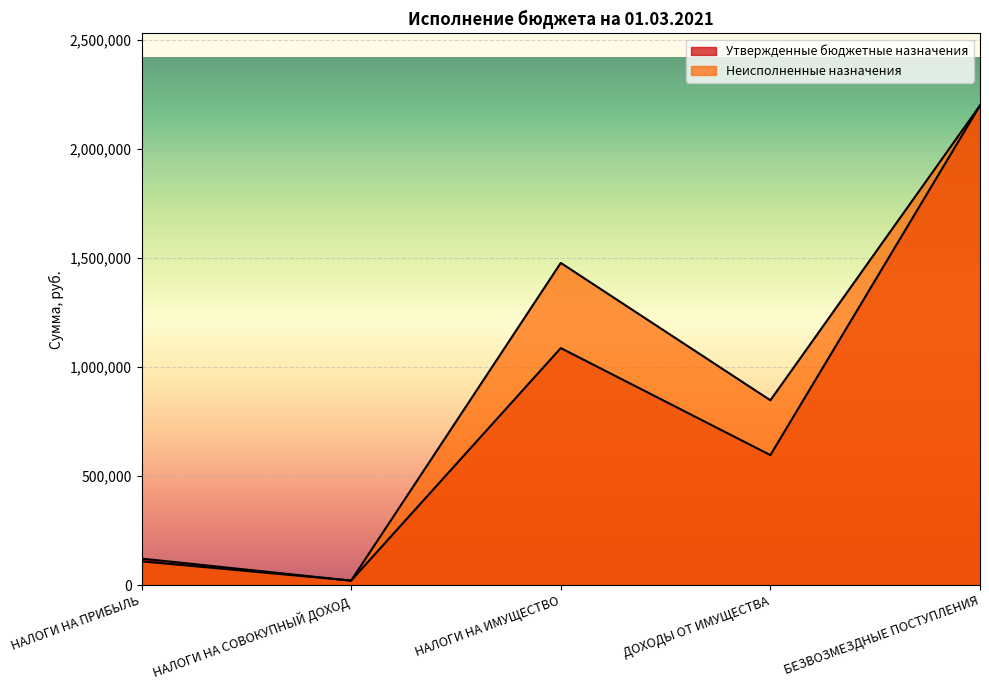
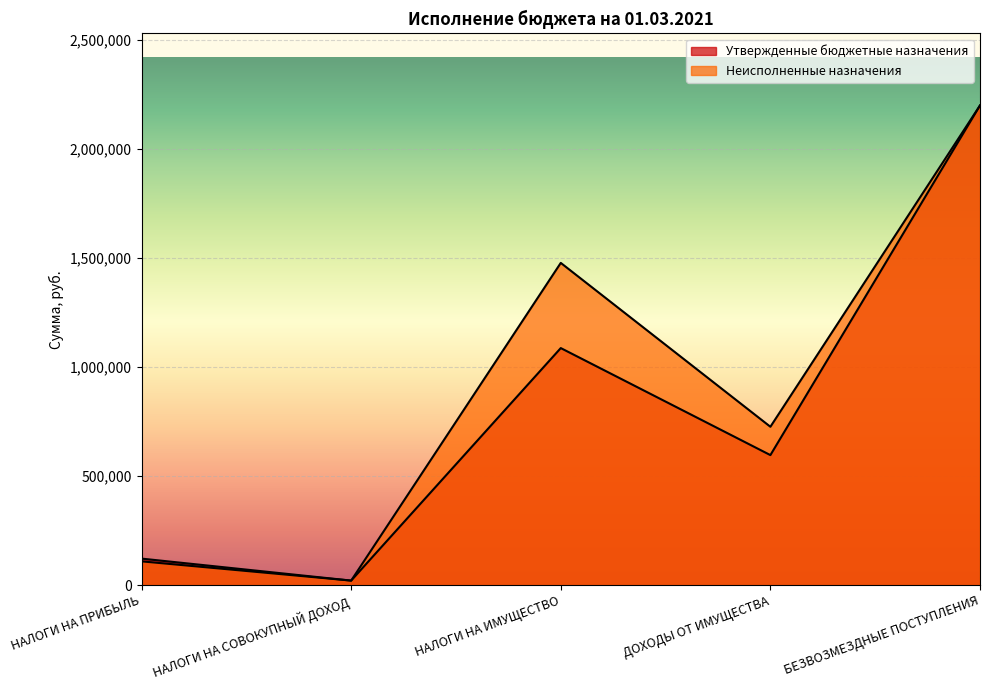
  {
    "Утвержденные бюджетные назначения": {
      "НАЛОГИ НА ПРИБЫЛЬ": "120,000",
      "НАЛОГИ НА ИМУЩЕСТВО": "1,090,000",
      "ДОХОДЫ ОТ ИМУЩЕСТВА": "600,000"
    },
    "Неисполненные назначения": {
      "НАЛОГИ НА ПРИБЫЛЬ": "110,000",
      "НАЛОГИ НА ИМУЩЕСТВО": "1,480,000",
-     "ДОХОДЫ ОТ ИМУЩЕСТВА": "850,000"
+     "ДОХОДЫ ОТ ИМУЩЕСТВА": "730,000"
    }
  }
